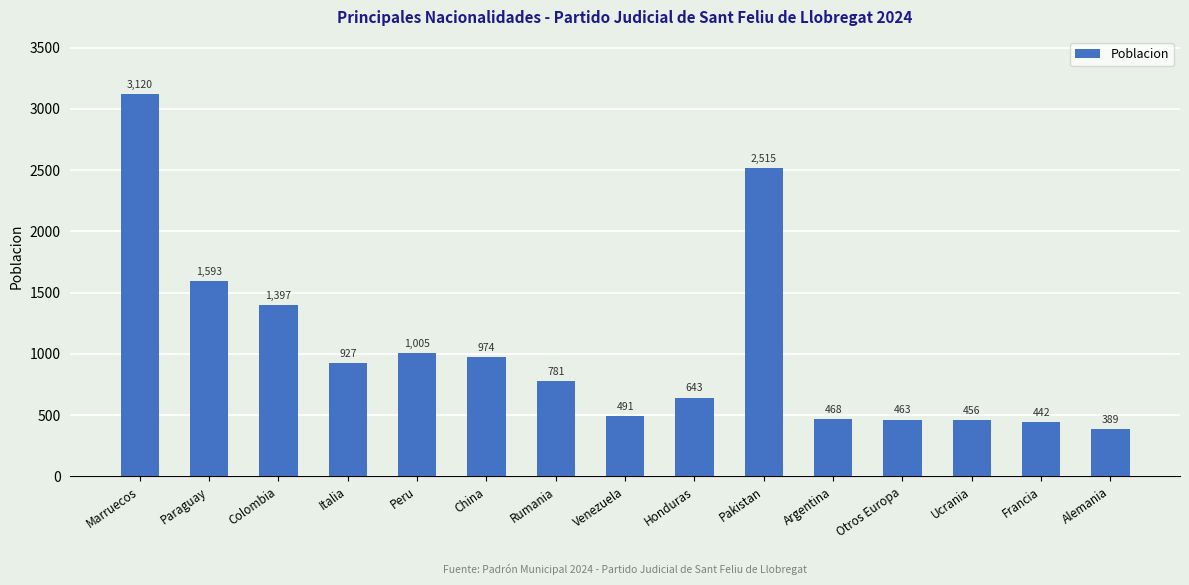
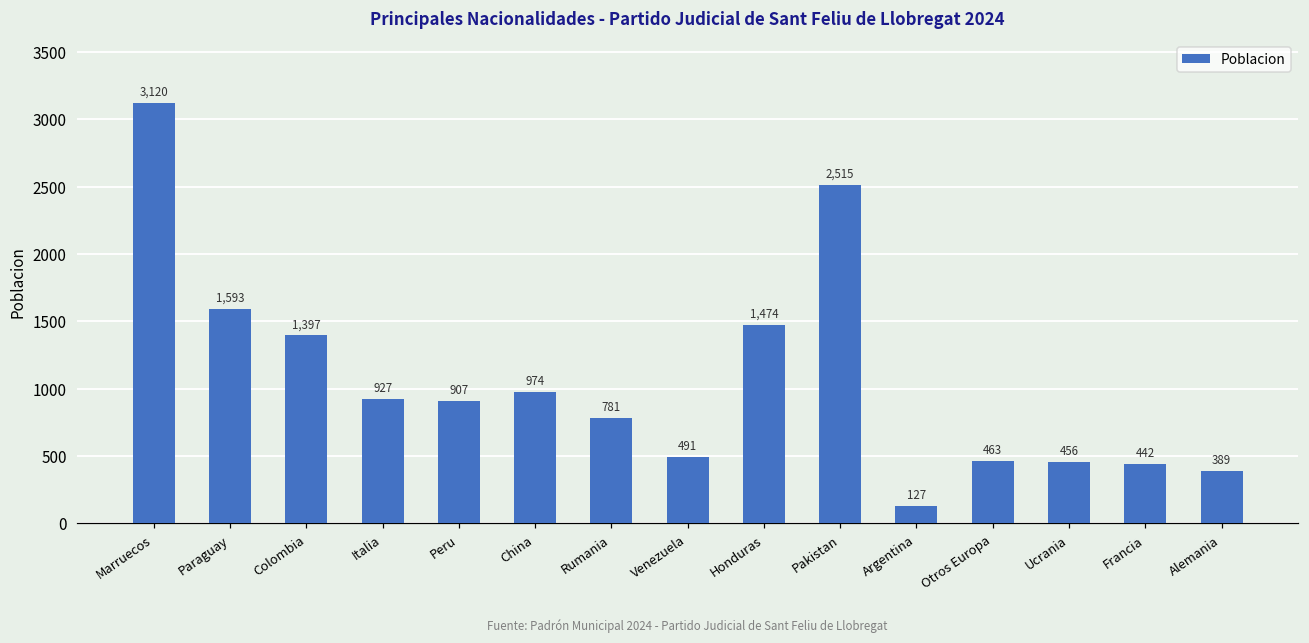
  {
    "Marruecos": "3,120",
    "Paraguay": "1,593",
    "Colombia": "1,397",
    "Italia": "927",
-   "Peru": "1,005",
+   "Peru": "907",
    "China": "974",
    "Rumania": "781",
    "Venezuela": "491",
-   "Honduras": "643",
+   "Honduras": "1,474",
    "Pakistan": "2,515",
-   "Argentina": "468",
+   "Argentina": "127",
    "Otros Europa": "463",
    "Ucrania": "456",
    "Francia": "442",
    "Alemania": "389"
  }
